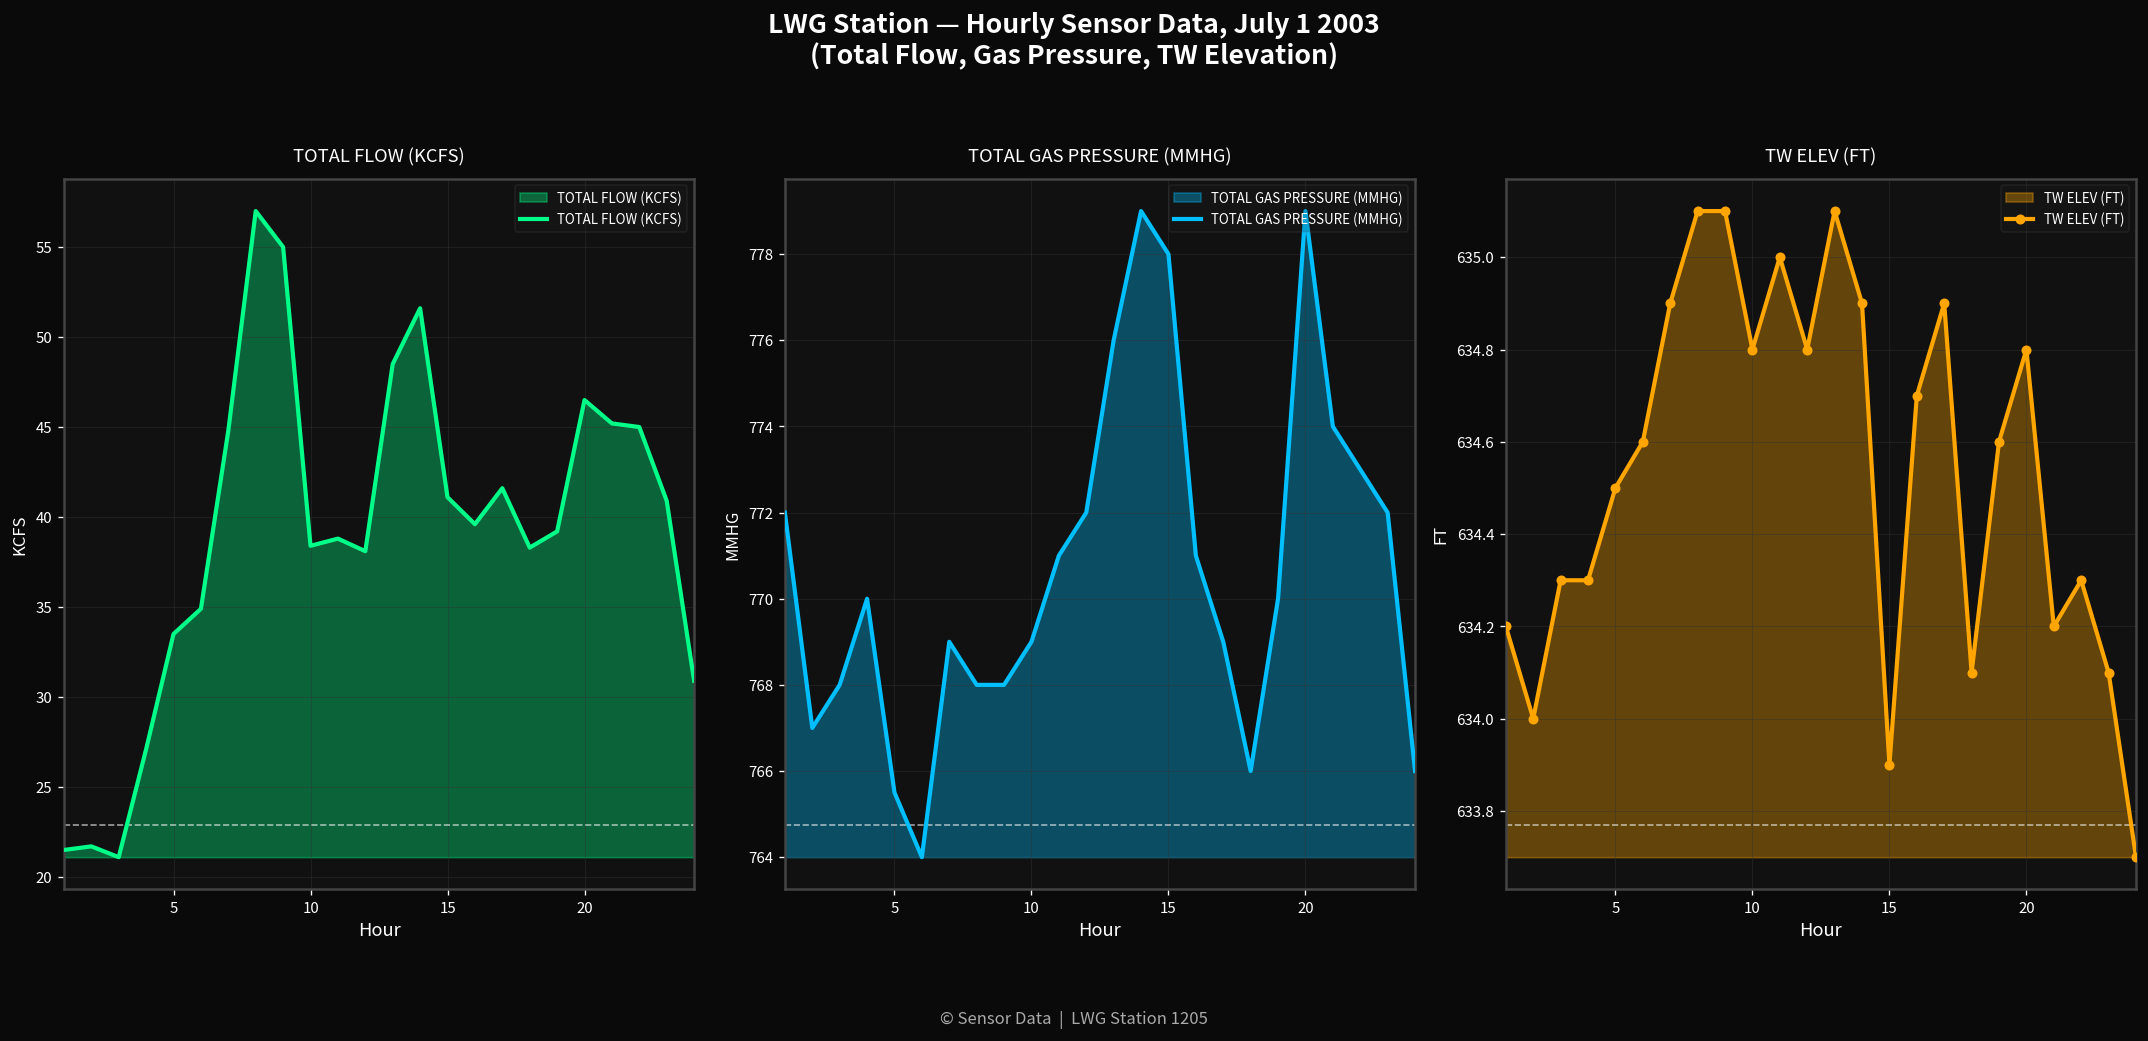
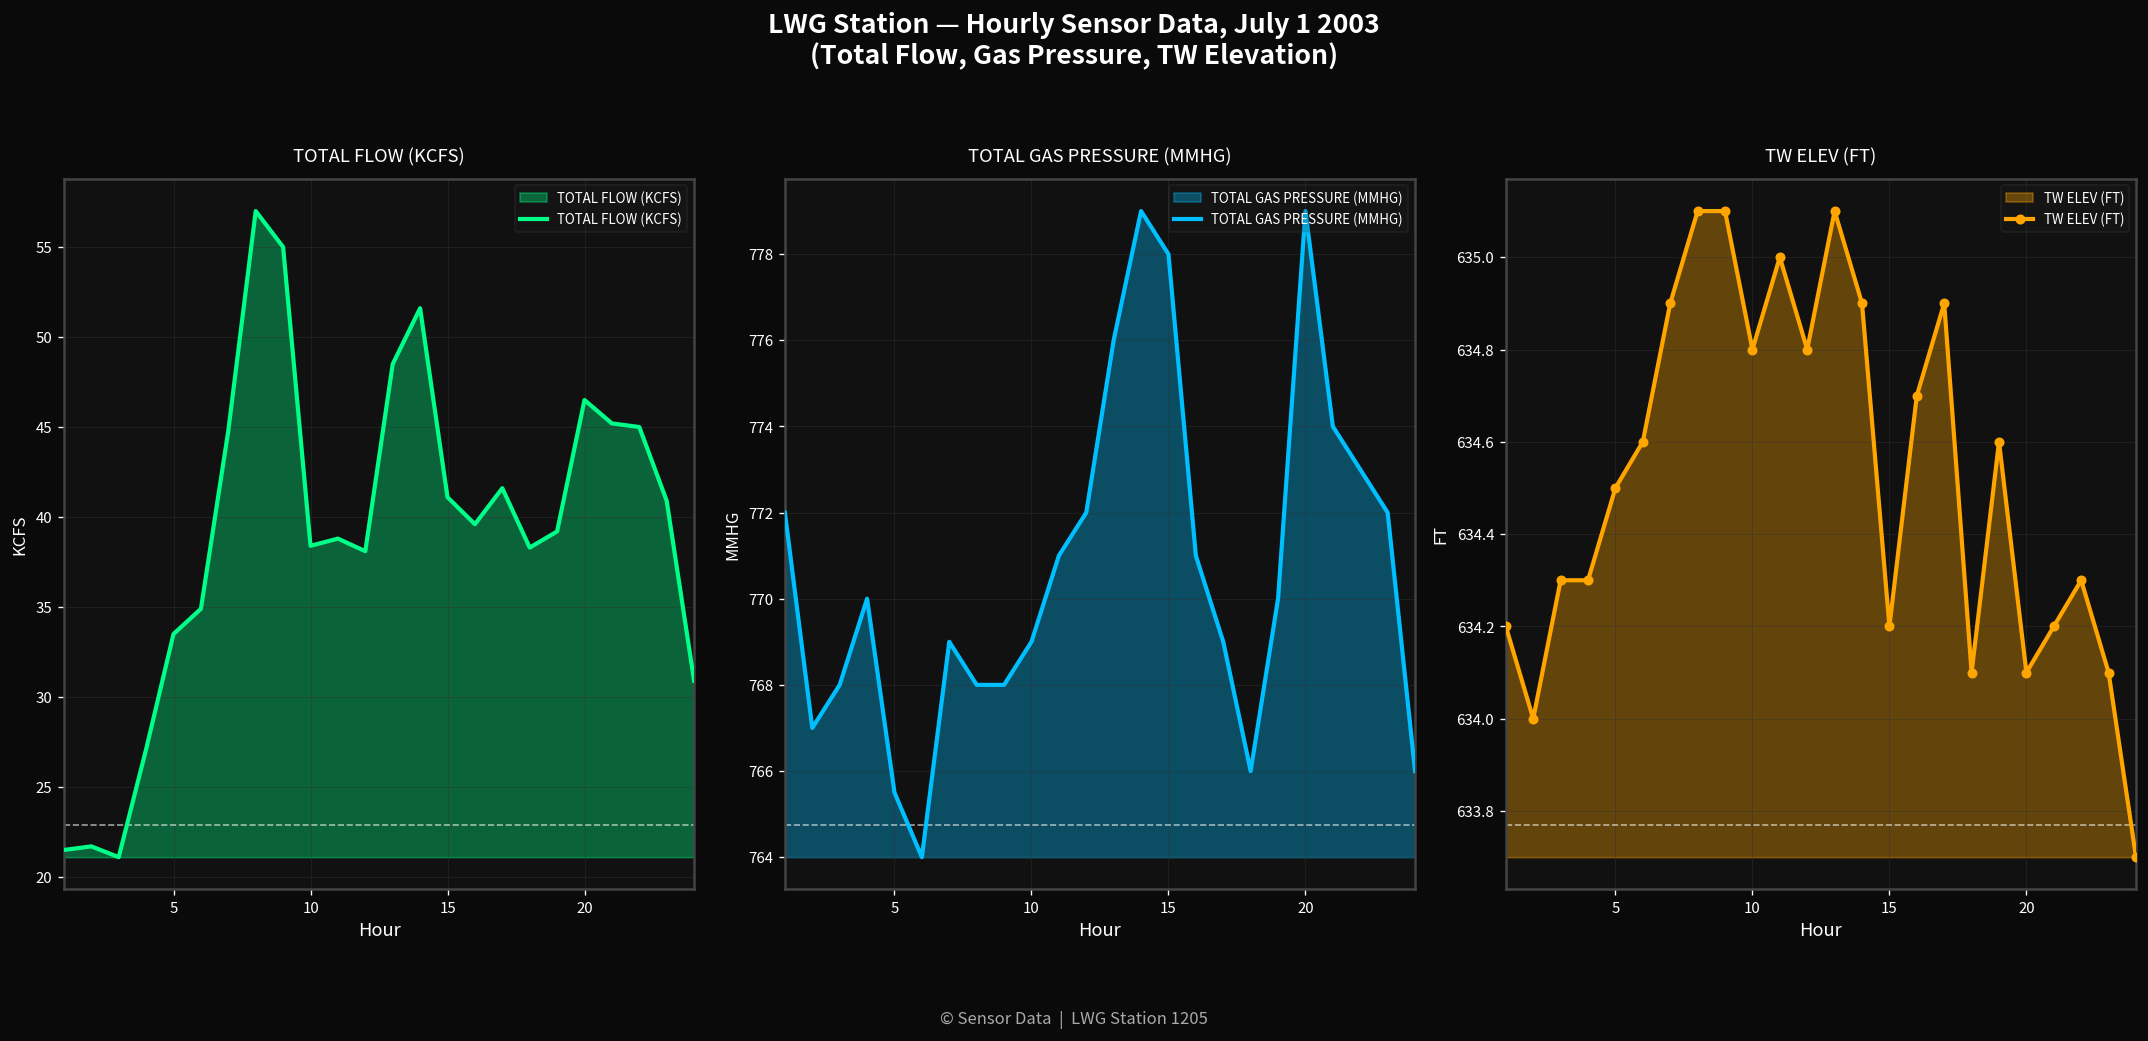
  {
    "TOTAL FLOW (KCFS)": {
      "5": 33.5,
      "10": 38.4,
      "15": 41.1,
      "20": 46.5
    },
    "TOTAL GAS PRESSURE (MMHG)": {
      "5": 765.5,
      "10": 769.0,
      "15": 778.0
    },
    "TW ELEV (FT)": {
      "5": 634.5,
      "10": 634.8,
-     "15": 633.9,
-     "20": 634.8
+     "15": 634.2,
+     "20": 634.1
    }
  }
